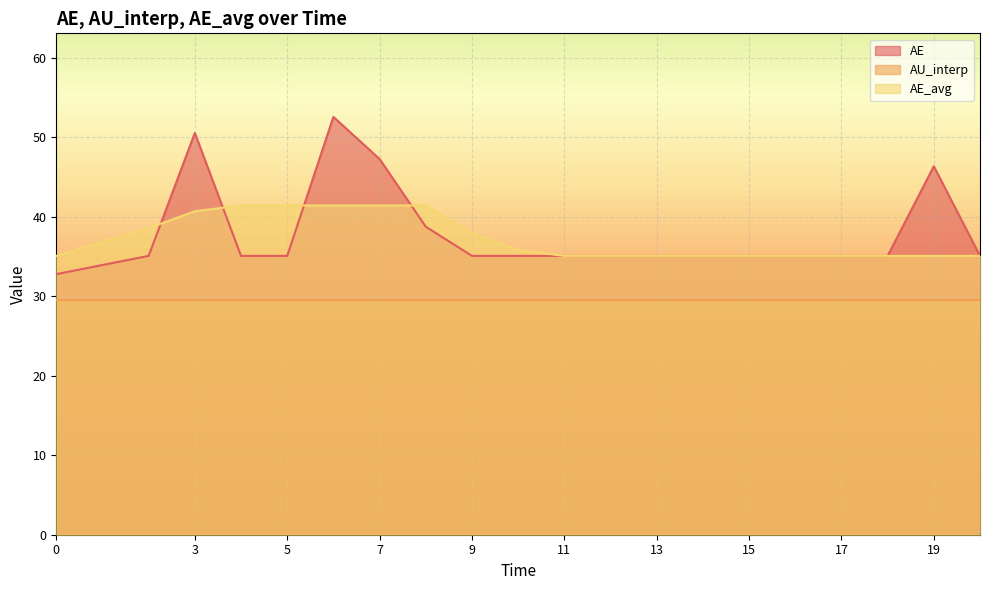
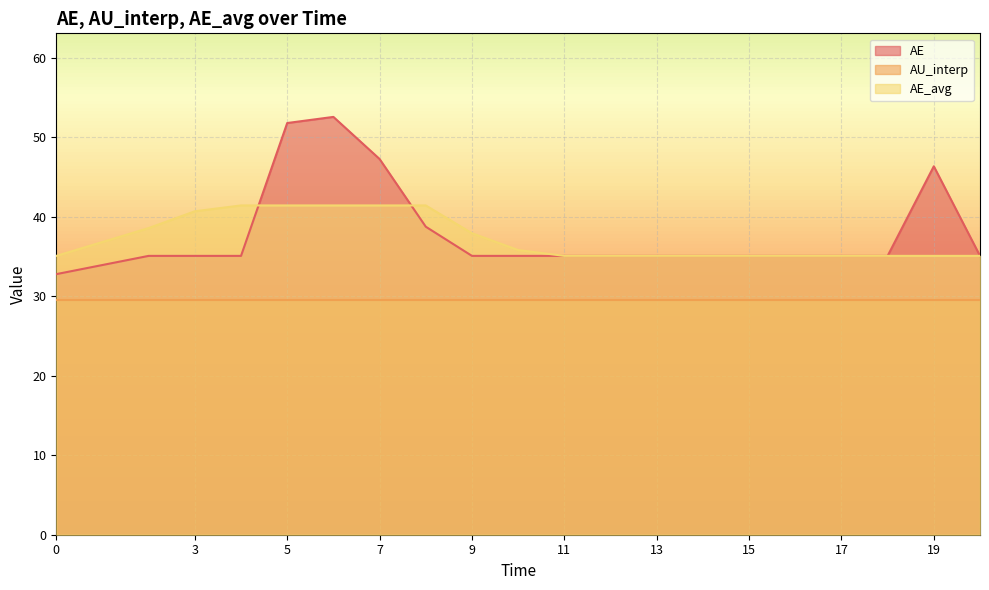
  {
    "AE": {
      "0": 33,
-     "3": 51,
-     "5": 35,
+     "3": 35,
+     "5": 52,
      "7": 47,
      "9": 35,
      "19": 46
    }
  }
